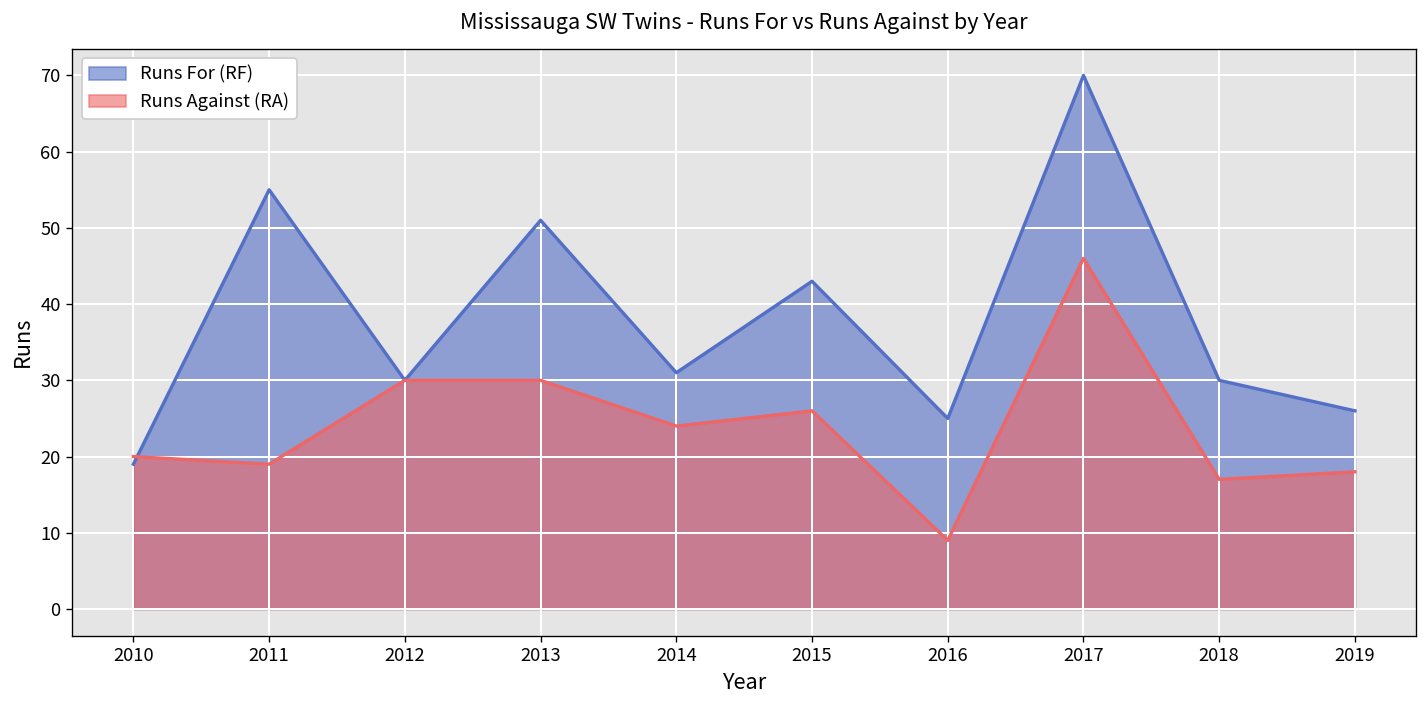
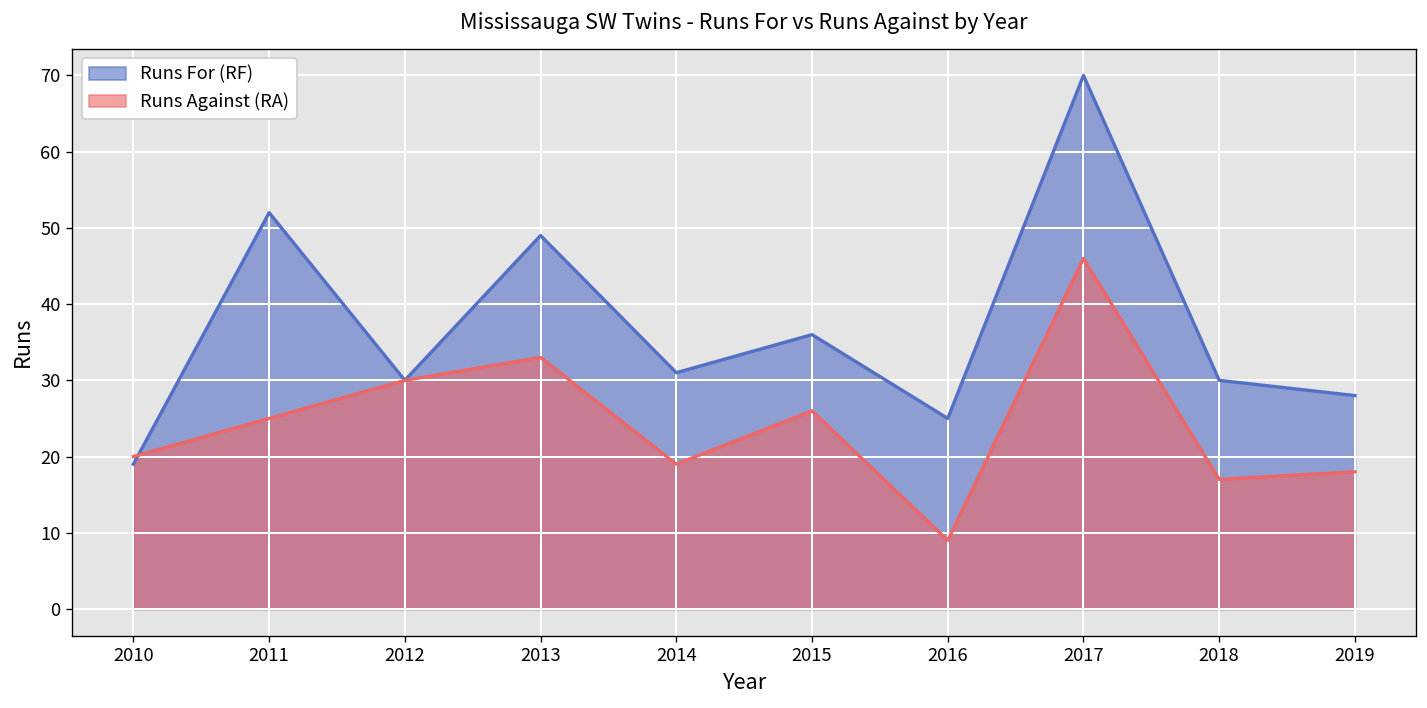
  {
    "Runs For (RF)": {
      "2010": 19,
-     "2011": 55,
-     "2013": 51,
+     "2011": 52,
+     "2013": 49,
      "2014": 31,
-     "2015": 43,
+     "2015": 36,
      "2016": 25,
      "2017": 70,
      "2018": 30,
-     "2019": 26
+     "2019": 28
    },
    "Runs Against (RA)": {
      "2010": 20,
-     "2011": 19,
-     "2013": 30,
-     "2014": 24,
+     "2011": 25,
+     "2013": 33,
+     "2014": 19,
      "2015": 26,
      "2016": 9,
      "2017": 46,
      "2018": 17,
      "2019": 18
    }
  }
